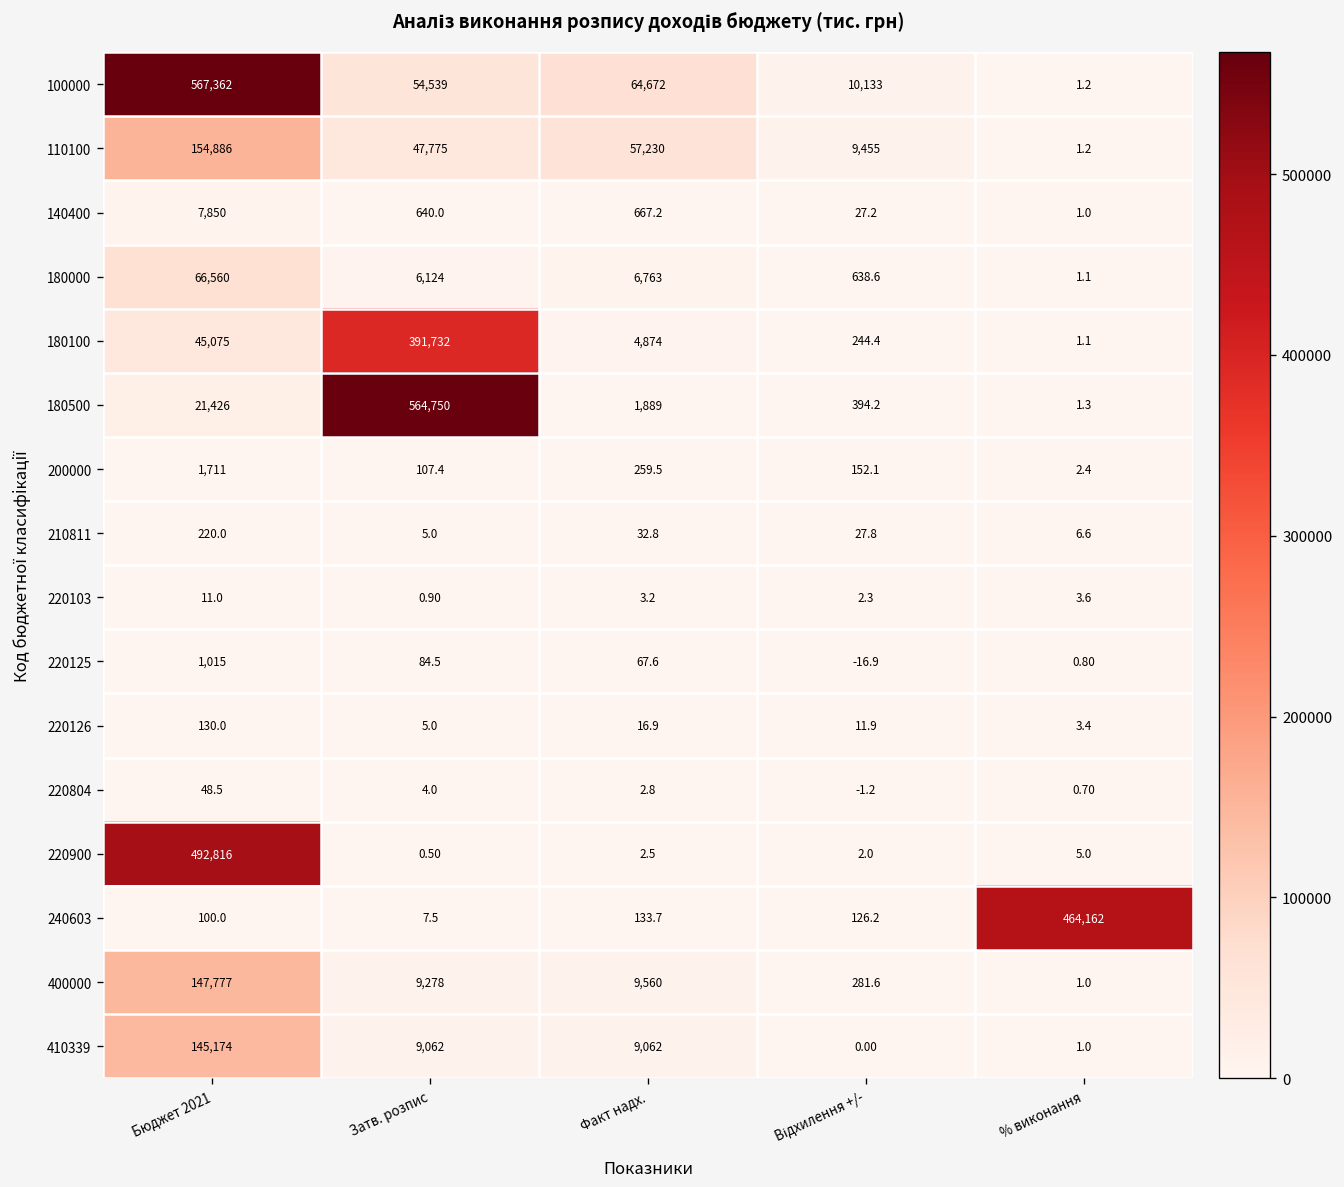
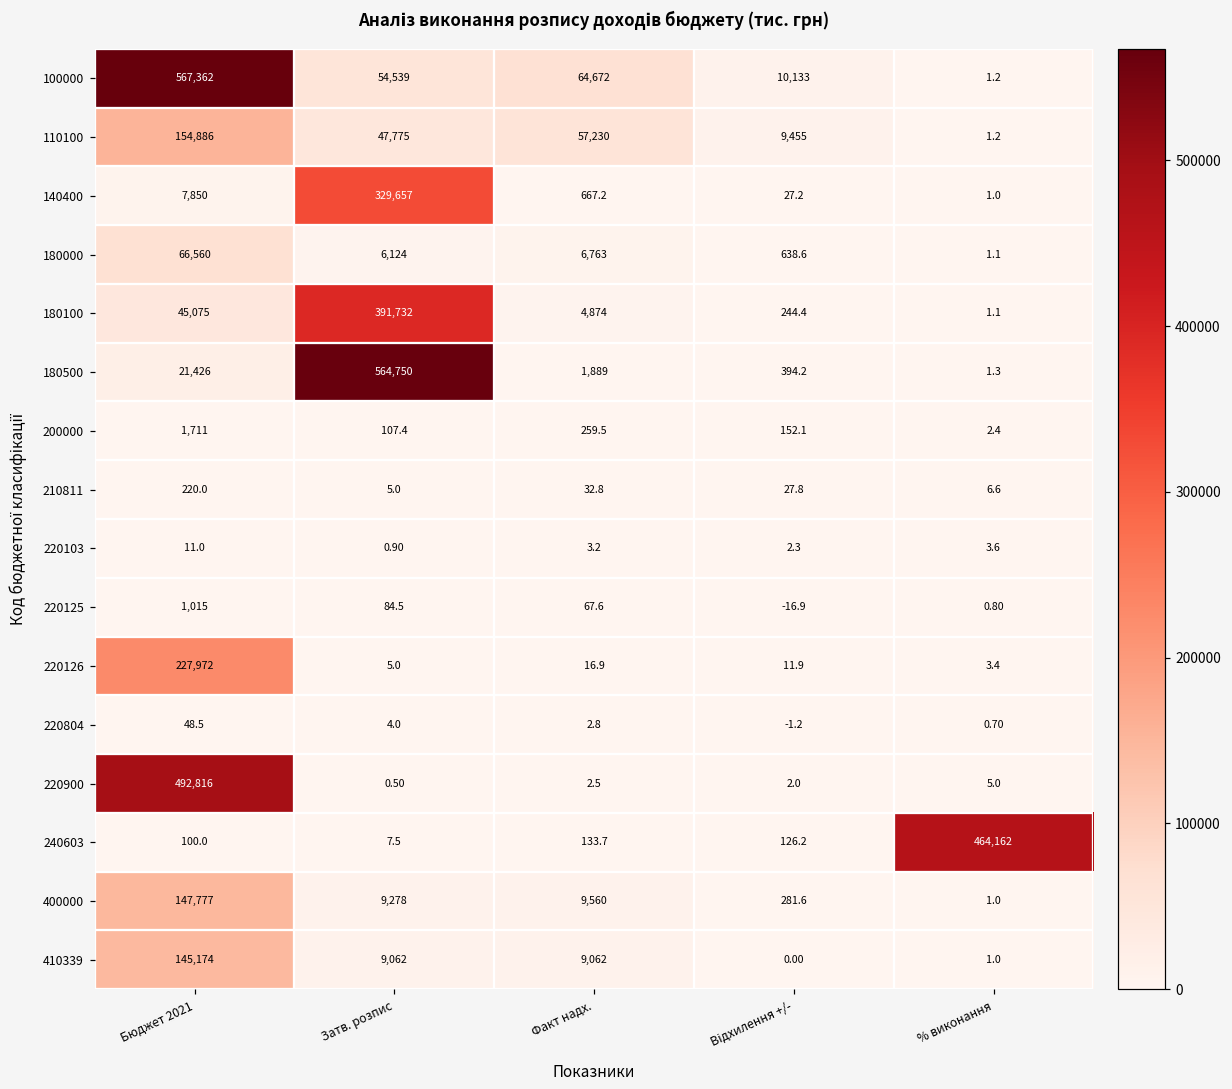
  {
    "100000": {
      "Бюджет 2021": "567,362",
      "Затв. розпис": "54,539",
      "Факт надх.": "64,672",
      "Відхилення +/-": "10,133",
      "% виконання": "1.2"
    },
    "110100": {
      "Бюджет 2021": "154,886",
      "Затв. розпис": "47,775",
      "Факт надх.": "57,230",
      "Відхилення +/-": "9,455",
      "% виконання": "1.2"
    },
    "140400": {
      "Бюджет 2021": "7,850",
-     "Затв. розпис": "640.0",
+     "Затв. розпис": "329,657",
      "Факт надх.": "667.2",
      "Відхилення +/-": "27.2",
      "% виконання": "1.0"
    },
    "180000": {
      "Бюджет 2021": "66,560",
      "Затв. розпис": "6,124",
      "Факт надх.": "6,763",
      "Відхилення +/-": "638.6",
      "% виконання": "1.1"
    },
    "180100": {
      "Бюджет 2021": "45,075",
      "Затв. розпис": "391,732",
      "Факт надх.": "4,874",
      "Відхилення +/-": "244.4",
      "% виконання": "1.1"
    },
    "180500": {
      "Бюджет 2021": "21,426",
      "Затв. розпис": "564,750",
      "Факт надх.": "1,889",
      "Відхилення +/-": "394.2",
      "% виконання": "1.3"
    },
    "200000": {
      "Бюджет 2021": "1,711",
      "Затв. розпис": "107.4",
      "Факт надх.": "259.5",
      "Відхилення +/-": "152.1",
      "% виконання": "2.4"
    },
    "210811": {
      "Бюджет 2021": "220.0",
      "Затв. розпис": "5.0",
      "Факт надх.": "32.8",
      "Відхилення +/-": "27.8",
      "% виконання": "6.6"
    },
    "220103": {
      "Бюджет 2021": "11.0",
      "Затв. розпис": "0.90",
      "Факт надх.": "3.2",
      "Відхилення +/-": "2.3",
      "% виконання": "3.6"
    },
    "220125": {
      "Бюджет 2021": "1,015",
      "Затв. розпис": "84.5",
      "Факт надх.": "67.6",
      "Відхилення +/-": "-16.9",
      "% виконання": "0.80"
    },
    "220126": {
-     "Бюджет 2021": "130.0",
+     "Бюджет 2021": "227,972",
      "Затв. розпис": "5.0",
      "Факт надх.": "16.9",
      "Відхилення +/-": "11.9",
      "% виконання": "3.4"
    },
    "220804": {
      "Бюджет 2021": "48.5",
      "Затв. розпис": "4.0",
      "Факт надх.": "2.8",
      "Відхилення +/-": "-1.2",
      "% виконання": "0.70"
    },
    "220900": {
      "Бюджет 2021": "492,816",
      "Затв. розпис": "0.50",
      "Факт надх.": "2.5",
      "Відхилення +/-": "2.0",
      "% виконання": "5.0"
    },
    "240603": {
      "Бюджет 2021": "100.0",
      "Затв. розпис": "7.5",
      "Факт надх.": "133.7",
      "Відхилення +/-": "126.2",
      "% виконання": "464,162"
    },
    "400000": {
      "Бюджет 2021": "147,777",
      "Затв. розпис": "9,278",
      "Факт надх.": "9,560",
      "Відхилення +/-": "281.6",
      "% виконання": "1.0"
    },
    "410339": {
      "Бюджет 2021": "145,174",
      "Затв. розпис": "9,062",
      "Факт надх.": "9,062",
      "Відхилення +/-": "0.00",
      "% виконання": "1.0"
    }
  }
